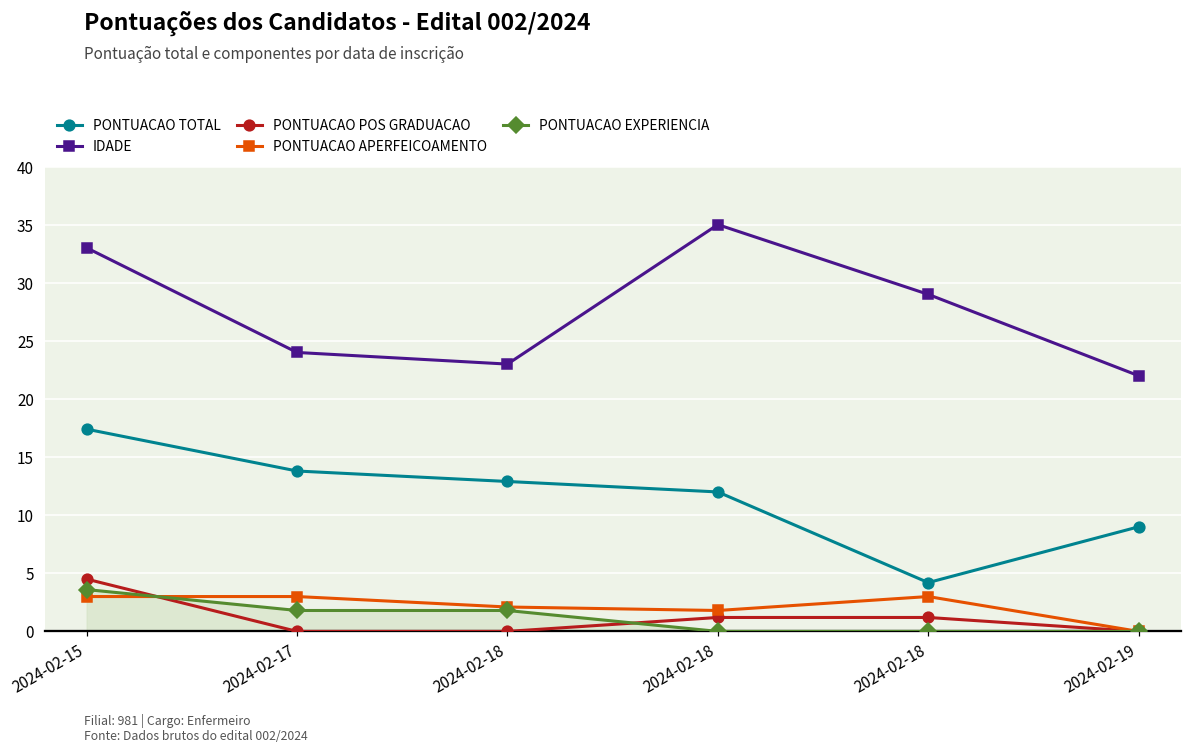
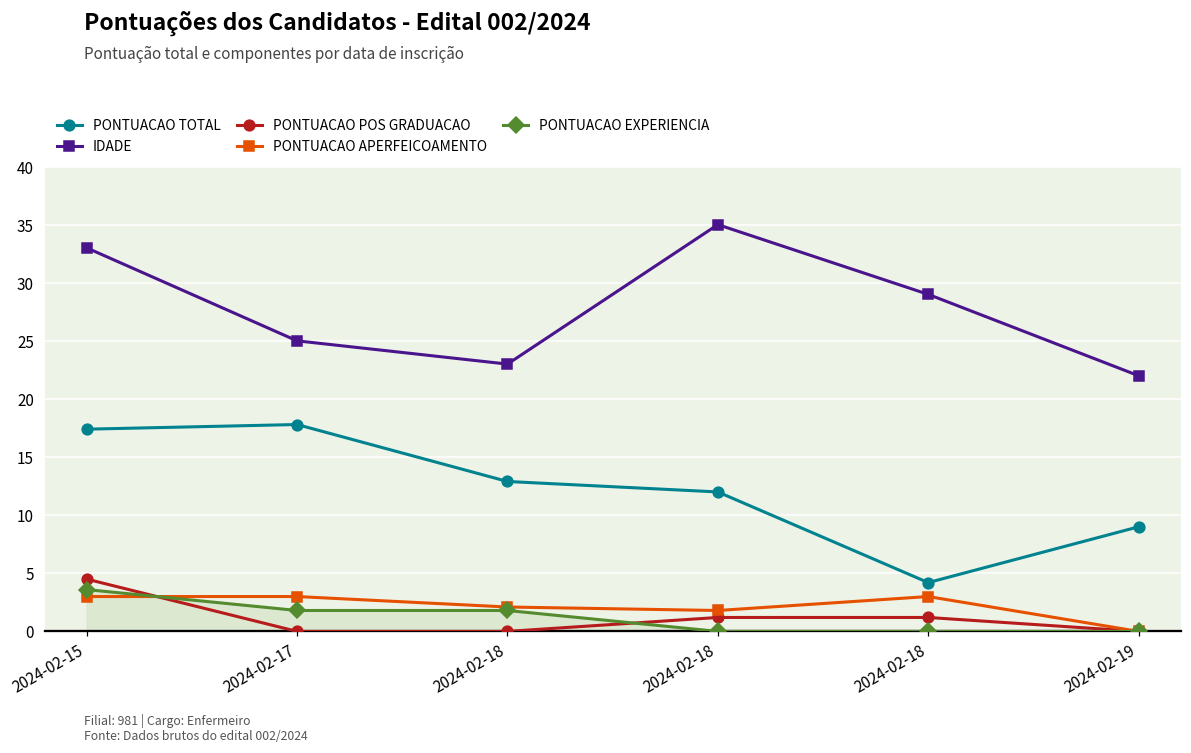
  {
    "PONTUACAO TOTAL": {
      "2024-02-15": 17.4,
-     "2024-02-17": 13.8,
+     "2024-02-17": 17.8,
      "2024-02-19": 9.0
    },
    "IDADE": {
      "2024-02-15": 33,
-     "2024-02-17": 24,
+     "2024-02-17": 25,
      "2024-02-19": 22
    },
    "PONTUACAO POS GRADUACAO": {
      "2024-02-15": 4.5,
      "2024-02-17": 0.0
    },
    "PONTUACAO APERFEICOAMENTO": {
      "2024-02-15": 3.0,
      "2024-02-17": 3.0
    },
    "PONTUACAO EXPERIENCIA": {
      "2024-02-15": 3.6,
      "2024-02-17": 1.8
    }
  }
